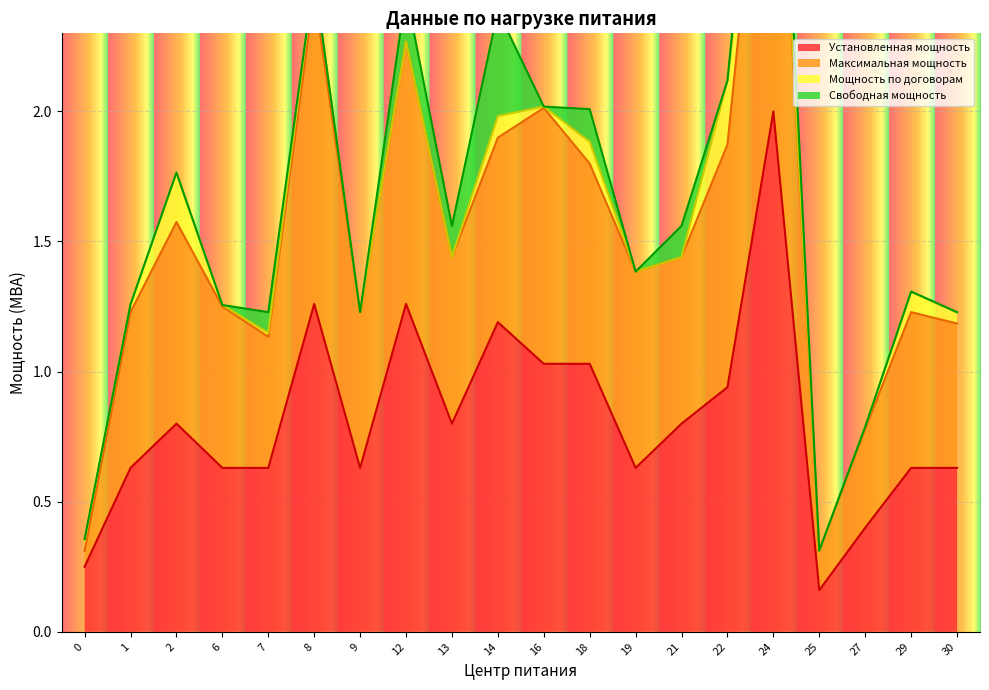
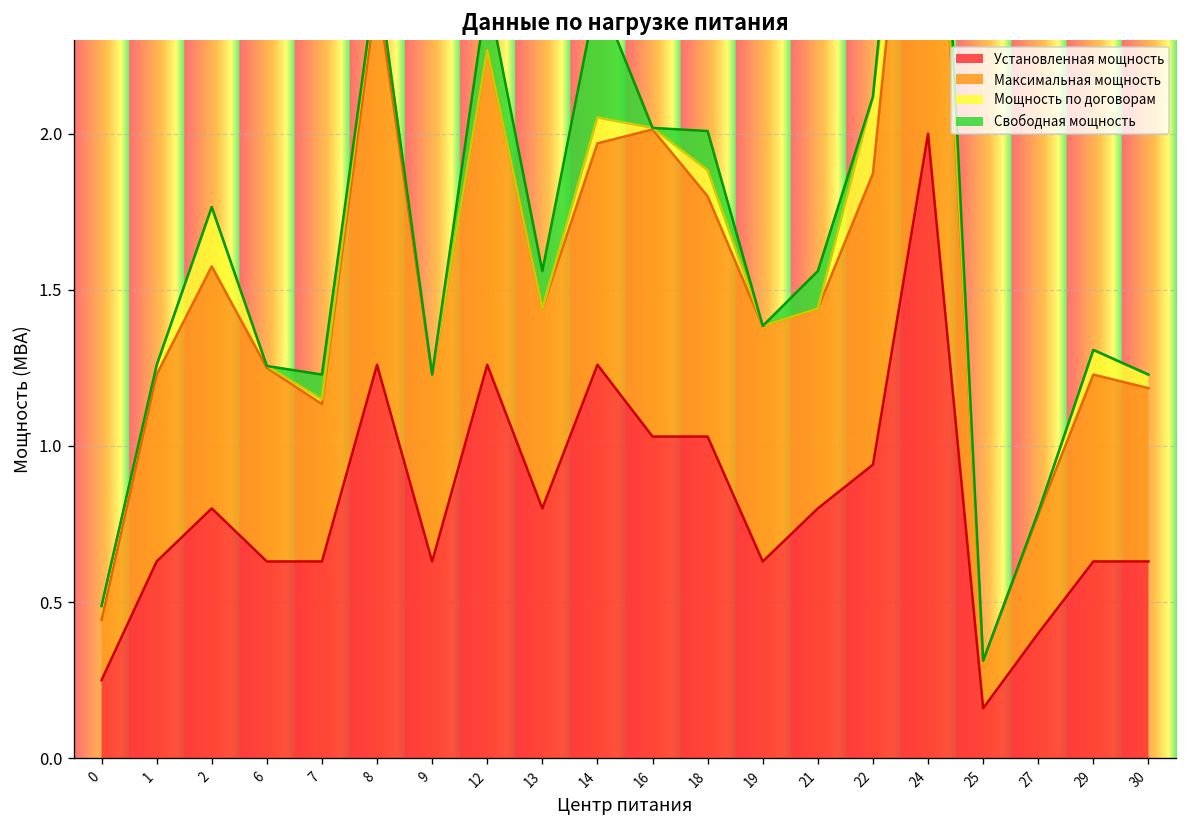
  {
    "Установленная мощность": {
      "0": 0.25,
      "1": 0.63,
      "2": 0.80,
      "6": 0.63,
      "7": 0.63,
      "8": 1.26,
      "9": 0.63,
      "12": 1.26,
      "13": 0.80,
-     "14": 1.19,
+     "14": 1.26,
      "16": 1.03,
      "18": 1.03,
      "19": 0.63,
      "21": 0.80,
      "22": 0.94,
      "24": 2.00,
      "25": 0.16,
      "27": 0.40,
      "29": 0.63,
      "30": 0.63
    },
    "Максимальная мощность": {
-     "0": 0.06,
+     "0": 0.19,
      "1": 0.60,
      "2": 0.78,
      "7": 0.50,
      "14": 0.71,
      "18": 0.77,
      "22": 0.93,
      "29": 0.60,
      "30": 0.56
    },
    "Мощность по договорам": {
      "7": 0.01,
      "14": 0.08,
      "18": 0.08
    },
    "Свободная мощность": {
      "7": 0.08,
      "13": 0.12,
      "18": 0.13,
      "21": 0.12
    }
  }
